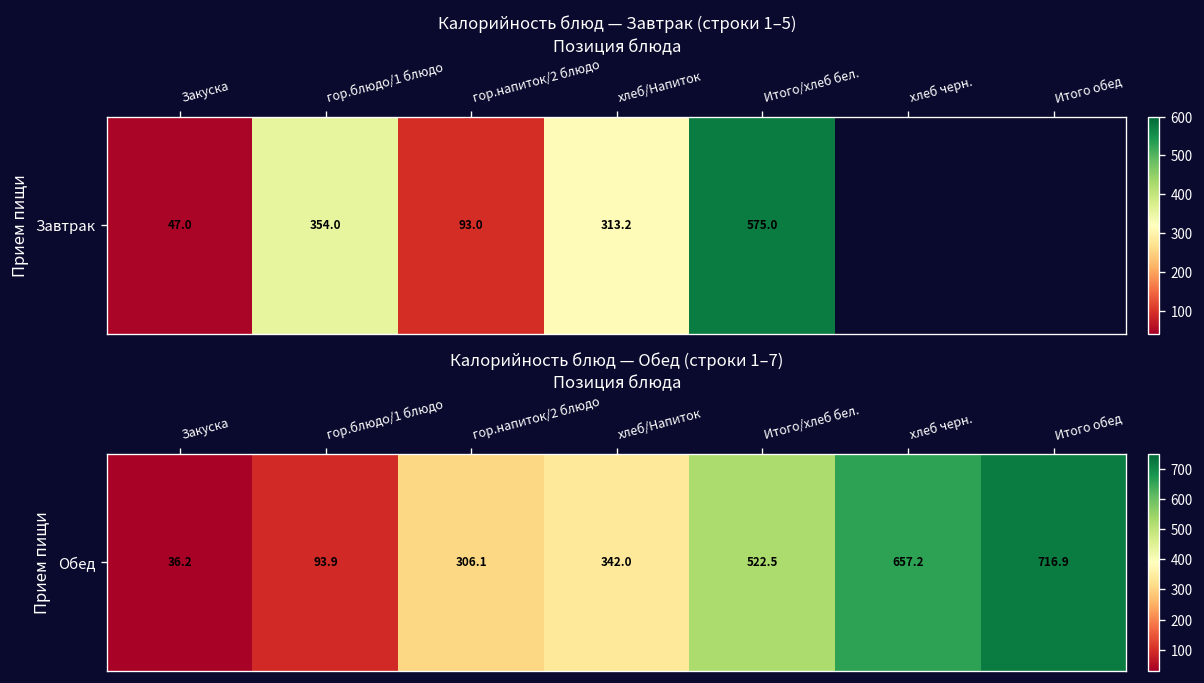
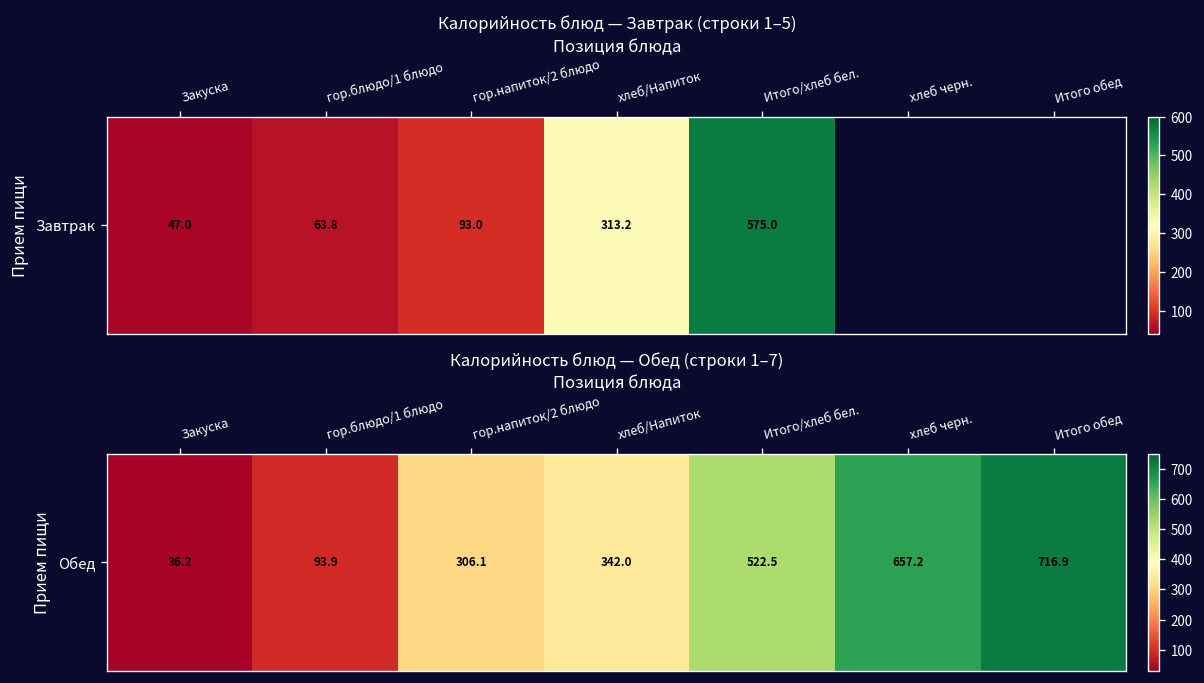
  {
    "Калорийность блюд — Завтрак (строки 1–5)": {
      "Завтрак": {
        "Закуска": 47.0,
-       "гор.блюдо/1 блюдо": 354.0,
+       "гор.блюдо/1 блюдо": 63.8,
        "гор.напиток/2 блюдо": 93.0,
        "хлеб/Напиток": 313.2,
        "Итого/хлеб бел.": 575.0
      }
    },
    "Калорийность блюд — Обед (строки 1–7)": {
      "Обед": {
        "Закуска": 36.2,
        "гор.блюдо/1 блюдо": 93.9,
        "гор.напиток/2 блюдо": 306.1,
        "хлеб/Напиток": 342.0,
        "Итого/хлеб бел.": 522.5,
        "хлеб черн.": 657.2,
        "Итого обед": 716.9
      }
    }
  }
